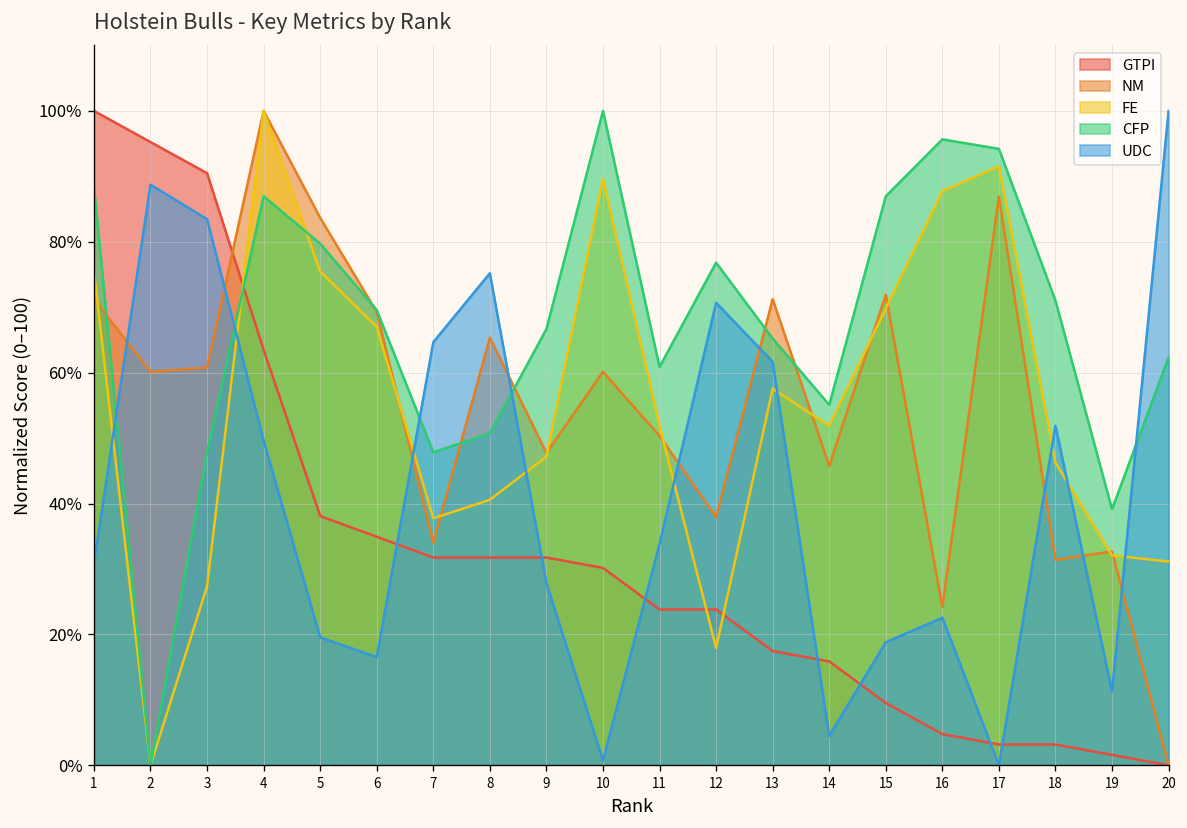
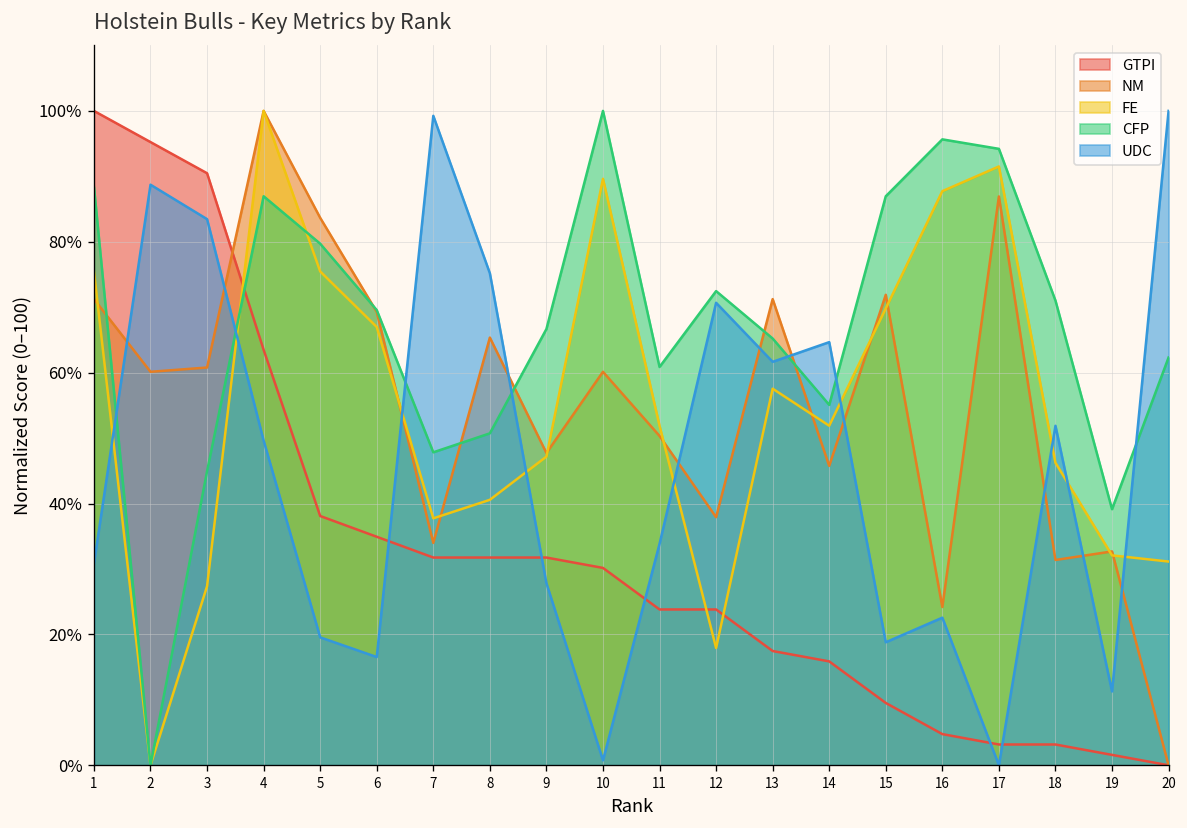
  {
    "FE": {
      "1": "75%",
      "3": "27%",
      "5": "75%",
      "6": "67%",
      "7": "38%",
      "8": "41%",
      "9": "47%",
      "10": "90%",
      "11": "52%",
      "12": "18%",
      "13": "58%",
      "14": "52%",
      "15": "70%",
      "16": "88%",
      "17": "92%",
      "18": "46%",
      "19": "32%",
      "20": "31%"
    },
    "CFP": {
      "1": "88%",
-     "3": "48%",
+     "3": "45%",
      "4": "87%",
      "5": "80%",
      "7": "48%",
      "8": "51%",
      "9": "67%",
      "10": "100%",
      "11": "61%",
-     "12": "77%",
+     "12": "72%",
      "13": "65%",
      "14": "55%",
      "15": "87%",
      "16": "96%",
      "17": "94%",
      "18": "71%",
      "19": "39%",
      "20": "62%"
    },
    "UDC": {
      "1": "31%",
      "2": "89%",
      "3": "83%",
      "4": "50%",
      "5": "20%",
      "6": "17%",
-     "7": "65%",
+     "7": "99%",
      "8": "75%",
      "9": "28%",
      "10": "1%",
      "11": "34%",
      "12": "71%",
      "13": "62%",
-     "14": "5%",
+     "14": "65%",
      "15": "19%",
      "16": "23%",
      "17": "0%",
      "18": "52%",
      "19": "11%",
      "20": "100%"
    }
  }
